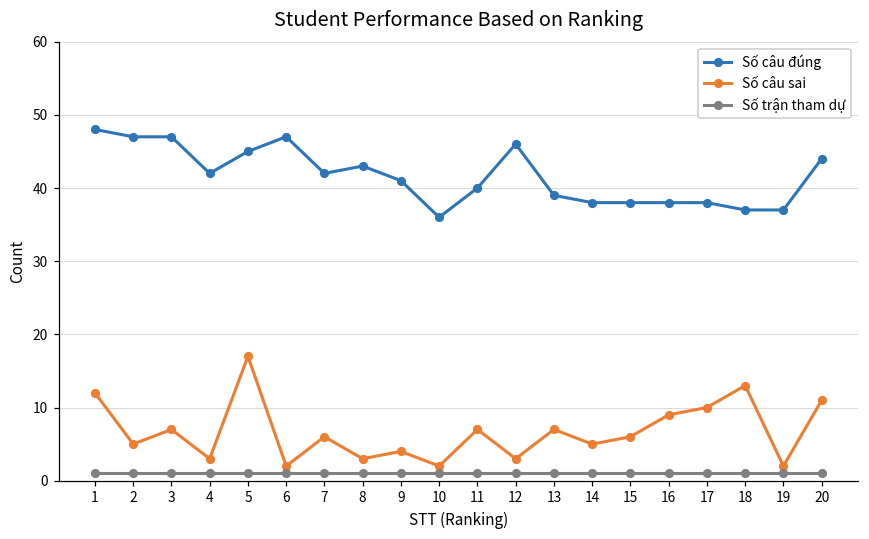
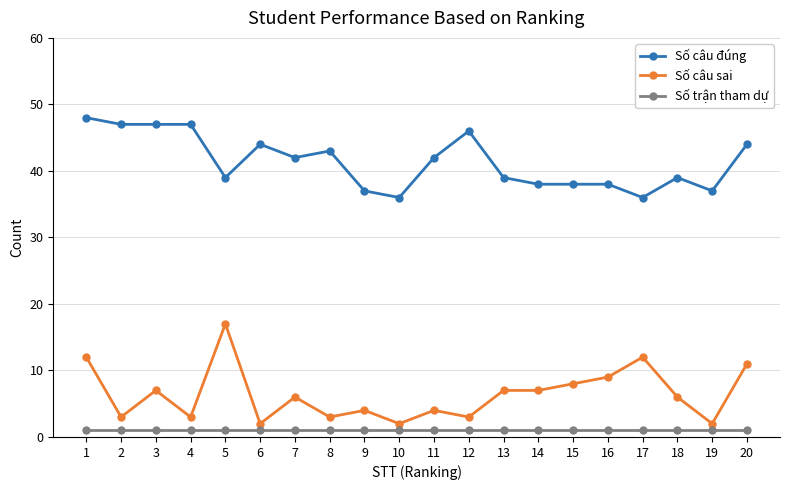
  {
    "Số câu đúng": {
      "1": 48,
      "2": 47,
      "3": 47,
-     "4": 42,
-     "5": 45,
-     "6": 47,
+     "4": 47,
+     "5": 39,
+     "6": 44,
      "7": 42,
      "8": 43,
-     "9": 41,
+     "9": 37,
      "10": 36,
-     "11": 40,
+     "11": 42,
      "12": 46,
      "13": 39,
      "14": 38,
      "15": 38,
      "16": 38,
-     "17": 38,
-     "18": 37,
+     "17": 36,
+     "18": 39,
      "19": 37,
      "20": 44
    },
    "Số câu sai": {
      "1": 12,
-     "2": 5,
+     "2": 3,
      "3": 7,
      "4": 3,
      "5": 17,
      "6": 2,
      "7": 6,
      "8": 3,
      "9": 4,
      "10": 2,
-     "11": 7,
+     "11": 4,
      "12": 3,
      "13": 7,
-     "14": 5,
-     "15": 6,
+     "14": 7,
+     "15": 8,
      "16": 9,
-     "17": 10,
-     "18": 13,
+     "17": 12,
+     "18": 6,
      "19": 2,
      "20": 11
    },
    "Số trận tham dự": {
      "1": 1,
      "2": 1,
      "3": 1,
      "4": 1,
      "5": 1,
      "6": 1,
      "7": 1,
      "8": 1,
      "9": 1,
      "10": 1,
      "11": 1,
      "12": 1,
      "13": 1,
      "14": 1,
      "15": 1,
      "16": 1,
      "17": 1,
      "18": 1,
      "19": 1,
      "20": 1
    }
  }
